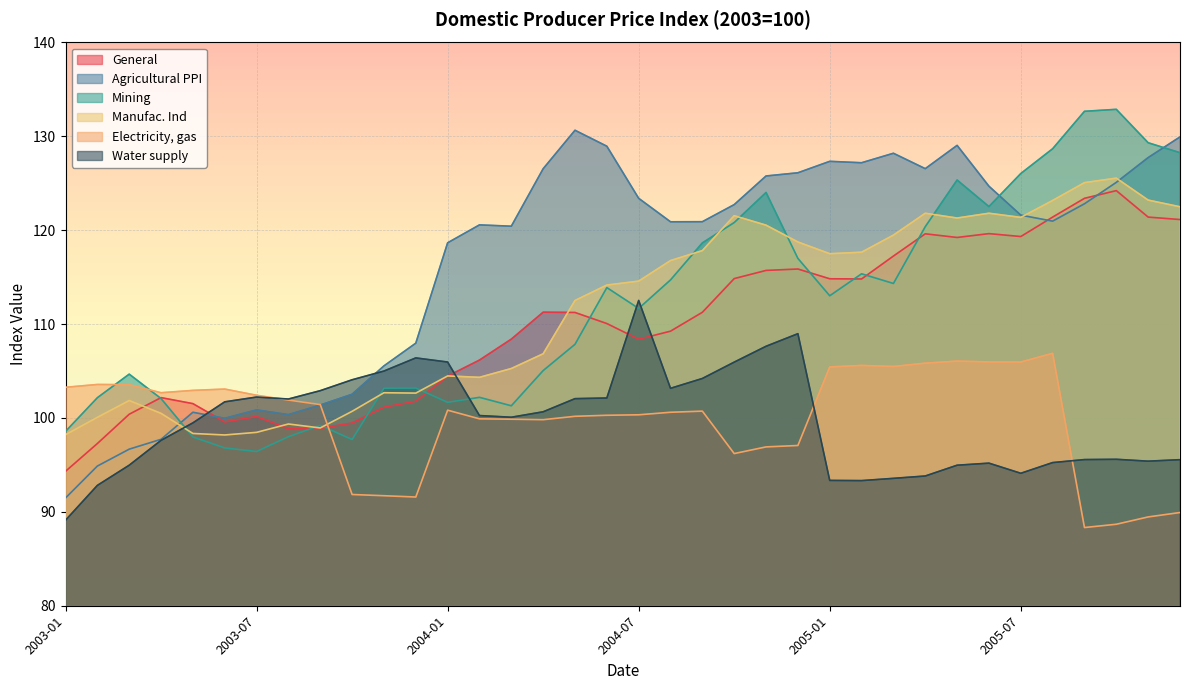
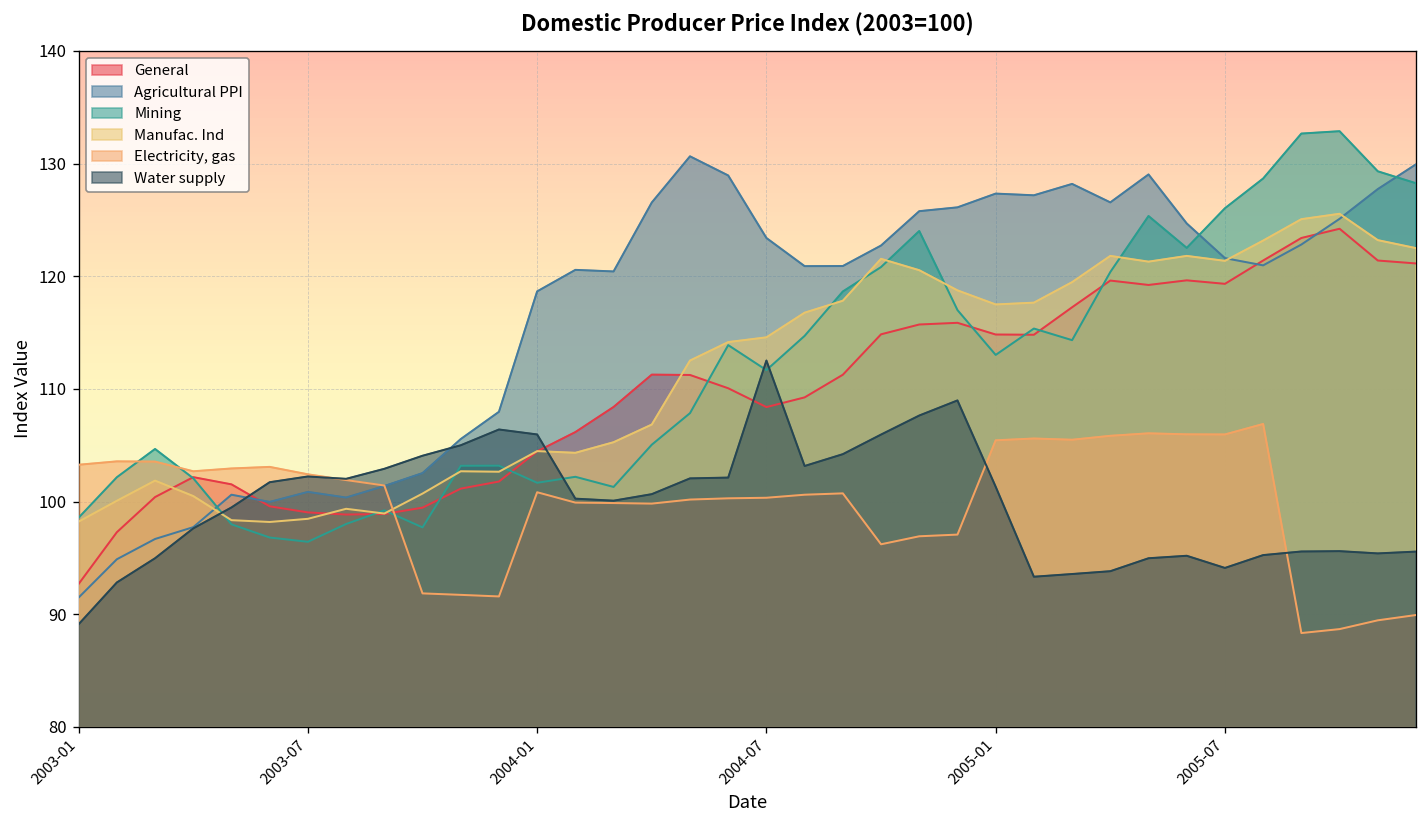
  {
    "General": {
-     "2003-01": 94,
-     "2003-07": 100,
+     "2003-01": 93,
+     "2003-07": 99,
      "2004-07": 108,
      "2005-01": 115,
      "2005-07": 119
    },
    "Water supply": {
      "2003-01": 89,
      "2004-01": 106,
      "2004-07": 113,
-     "2005-01": 93,
+     "2005-01": 101,
      "2005-07": 94
    }
  }
